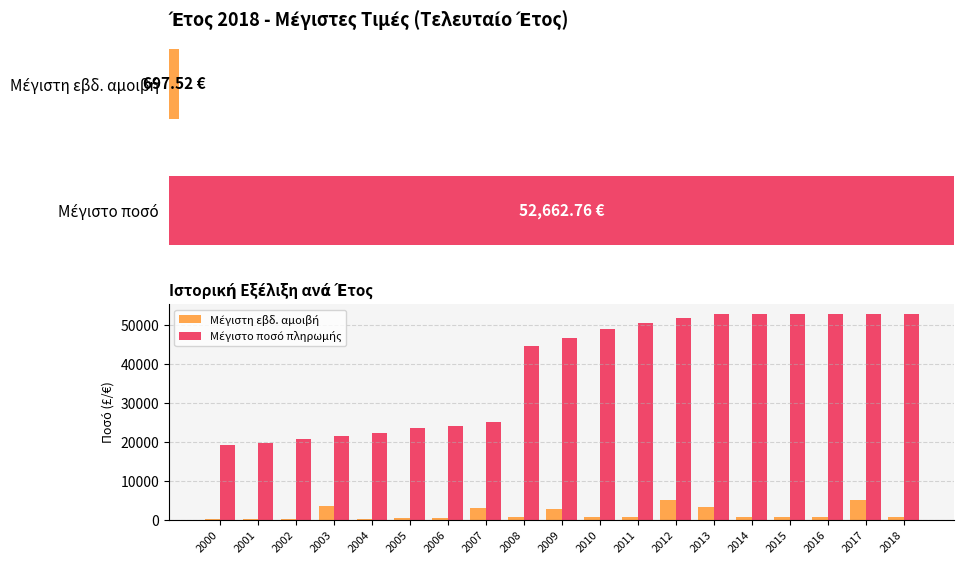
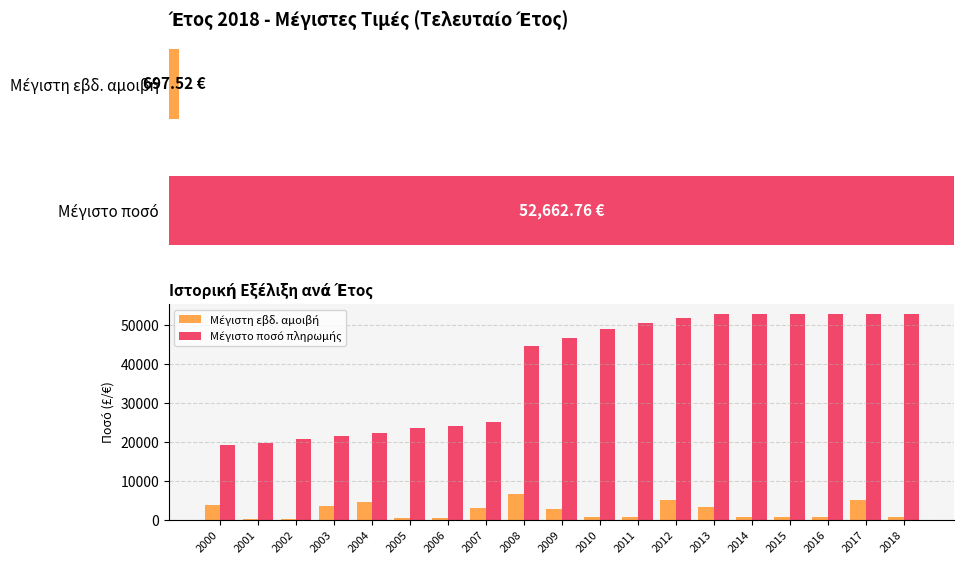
  {
    "Ιστορική Εξέλιξη ανά Έτος": {
      "Μέγιστη εβδ. αμοιβή": {
-       "2000": 0,
+       "2000": 4000,
        "2003": 4000,
-       "2004": 0,
+       "2004": 5000,
        "2007": 3000,
-       "2008": 1000,
+       "2008": 7000,
        "2009": 3000,
        "2010": 1000,
        "2011": 1000,
        "2012": 5000,
        "2013": 3000,
        "2014": 1000,
        "2015": 1000,
        "2016": 1000,
        "2017": 5000,
        "2018": 1000
      },
      "Μέγιστο ποσό πληρωμής": {
        "2000": 19000,
        "2001": 20000,
        "2002": 21000,
        "2003": 21000,
        "2004": 22000,
        "2005": 23000,
        "2006": 24000,
        "2007": 25000,
        "2008": 45000,
        "2009": 47000,
        "2010": 49000,
        "2011": 50000,
        "2012": 52000,
        "2013": 53000,
        "2014": 53000,
        "2015": 53000,
        "2016": 53000,
        "2017": 53000,
        "2018": 53000
      }
    }
  }
